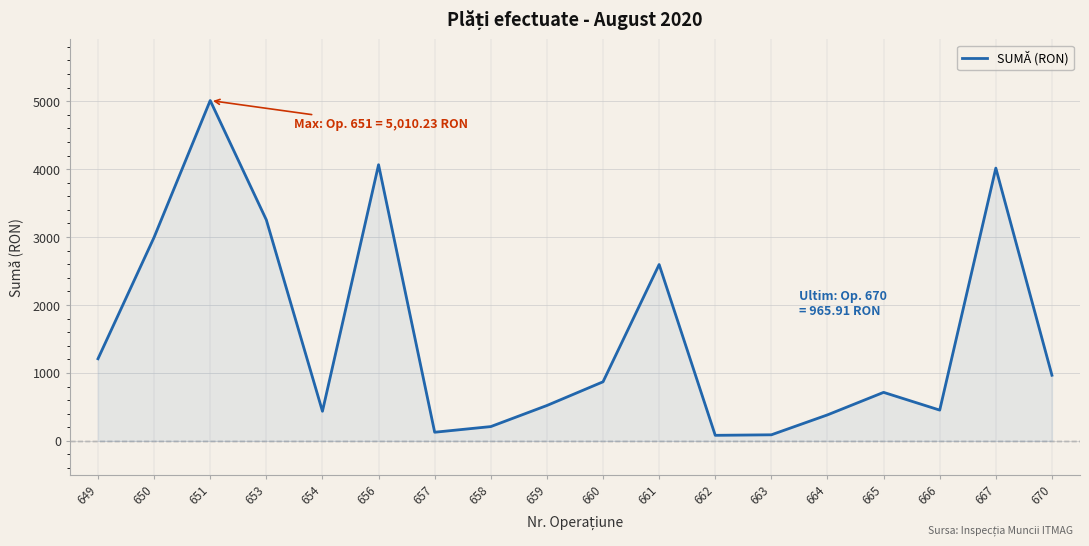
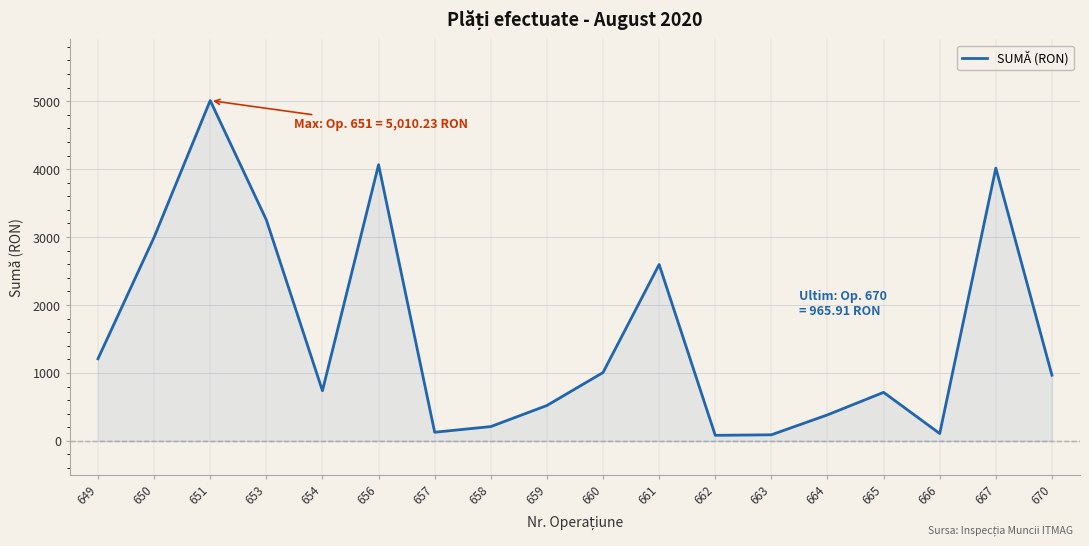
  {
    "649": 1200,
    "650": 3000,
    "653": 3300,
-   "654": 400,
+   "654": 700,
    "656": 4100,
    "657": 100,
    "658": 200,
    "659": 500,
-   "660": 900,
+   "660": 1000,
    "661": 2600,
    "662": 100,
    "663": 100,
    "664": 400,
    "665": 700,
-   "666": 500,
+   "666": 100,
    "667": 4000,
    "670": 1000
  }
